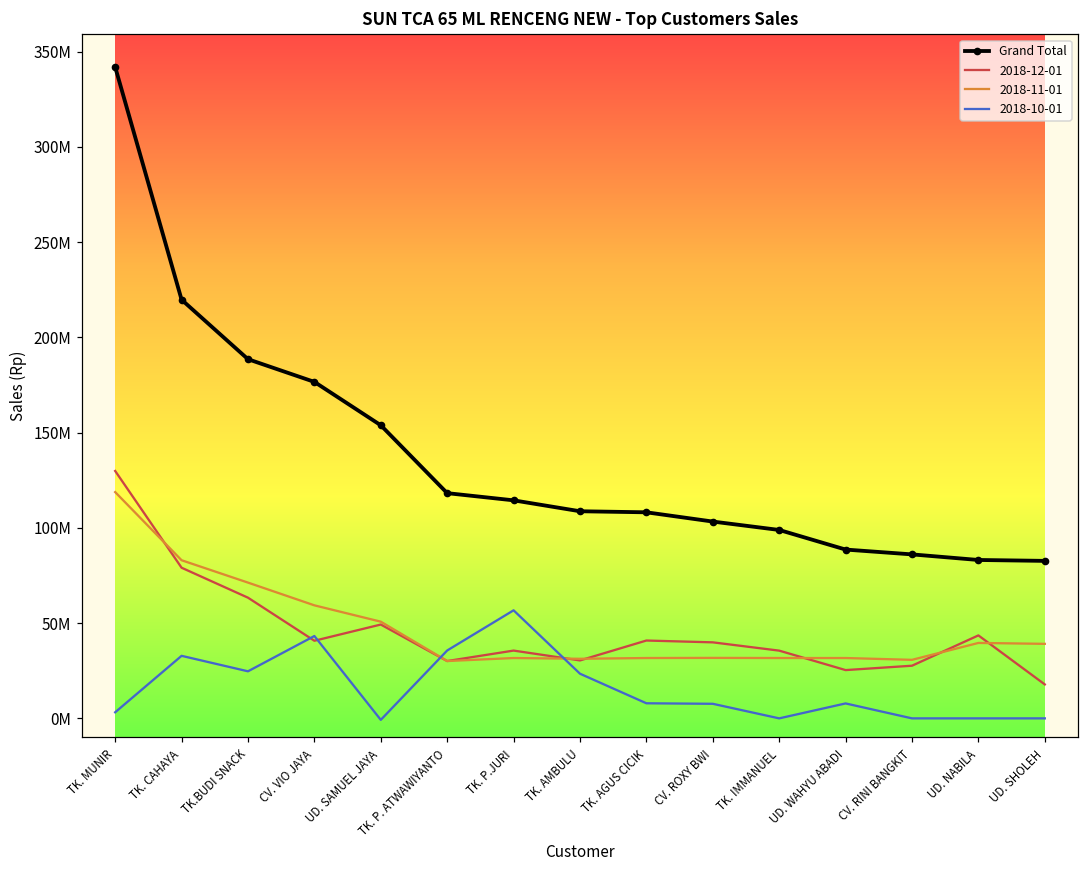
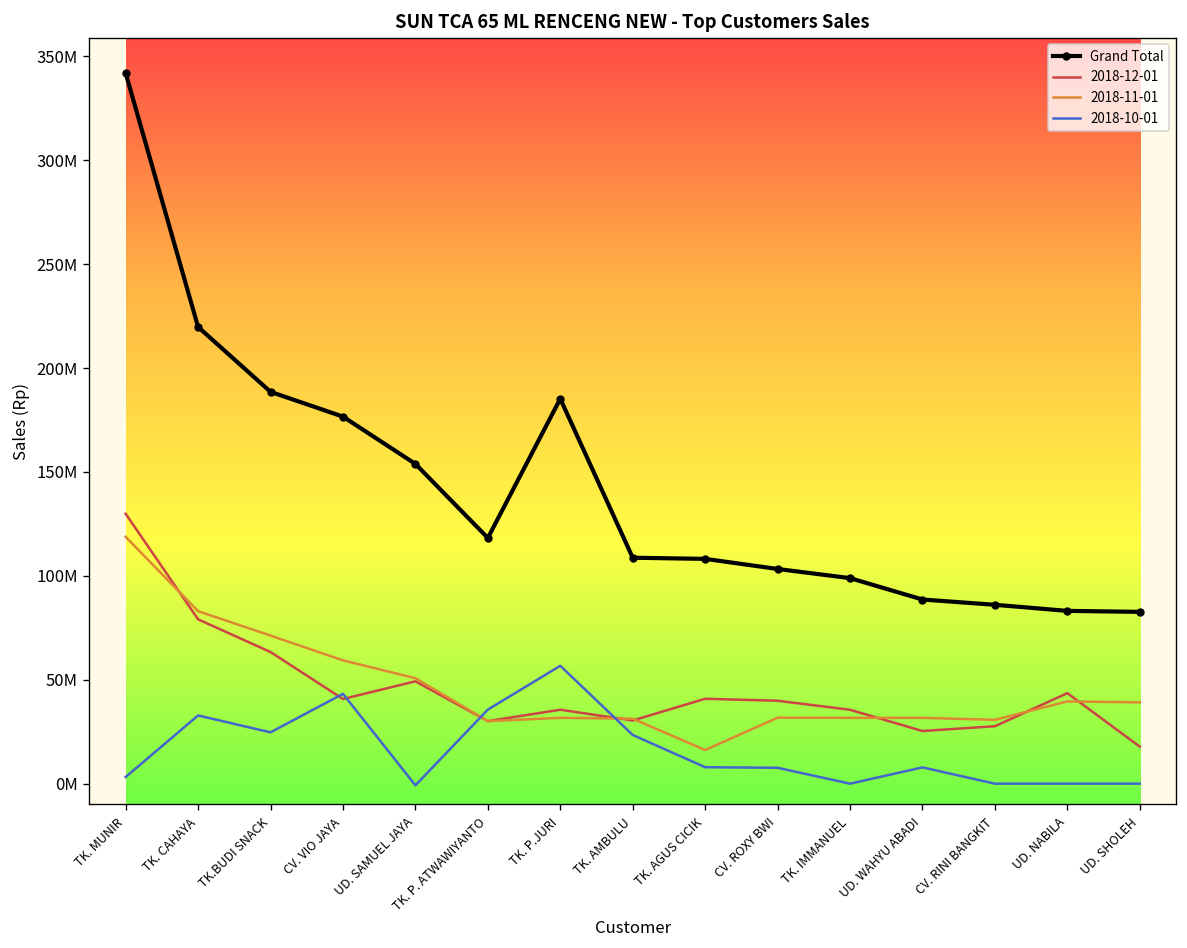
  {
    "Grand Total": {
      "TK. MUNIR": 342000000,
      "TK. CAHAYA": 220000000,
      "TK.BUDI SNACK": 189000000,
      "CV. VIO JAYA": 177000000,
      "UD. SAMUEL JAYA": 154000000,
      "TK. P. ATWAWIYANTO": 118000000,
-     "TK. P.JURI": 114000000,
+     "TK. P.JURI": 185000000,
      "TK. AMBULU": 109000000,
      "TK. AGUS CICIK": 108000000,
      "CV. ROXY BWI": 103000000,
      "TK. IMMANUEL": 99000000,
      "UD. WAHYU ABADI": 89000000,
      "CV. RINI BANGKIT": 86000000,
      "UD. NABILA": 83000000,
      "UD. SHOLEH": 83000000
    },
    "2018-12-01": {
      "TK. MUNIR": 130000000,
      "TK. CAHAYA": 79000000,
      "TK.BUDI SNACK": 63000000,
      "CV. VIO JAYA": 41000000,
      "UD. SAMUEL JAYA": 49000000,
      "TK. P.JURI": 36000000,
      "TK. AGUS CICIK": 41000000,
      "CV. ROXY BWI": 40000000,
      "TK. IMMANUEL": 36000000,
      "UD. WAHYU ABADI": 25000000,
      "CV. RINI BANGKIT": 28000000,
      "UD. NABILA": 44000000,
      "UD. SHOLEH": 18000000
    },
    "2018-11-01": {
      "TK. MUNIR": 119000000,
      "TK. CAHAYA": 83000000,
      "TK.BUDI SNACK": 71000000,
      "CV. VIO JAYA": 59000000,
      "UD. SAMUEL JAYA": 51000000,
      "TK. P.JURI": 32000000,
-     "TK. AGUS CICIK": 32000000,
+     "TK. AGUS CICIK": 16000000,
      "CV. ROXY BWI": 32000000,
      "TK. IMMANUEL": 32000000,
      "UD. WAHYU ABADI": 32000000,
      "CV. RINI BANGKIT": 31000000,
      "UD. NABILA": 40000000,
      "UD. SHOLEH": 39000000
    },
    "2018-10-01": {
      "TK. MUNIR": 3000000,
      "TK. CAHAYA": 33000000,
      "TK.BUDI SNACK": 25000000,
      "CV. VIO JAYA": 43000000,
      "UD. SAMUEL JAYA": -1000000,
      "TK. P. ATWAWIYANTO": 36000000,
      "TK. P.JURI": 57000000,
      "TK. AMBULU": 23000000,
      "TK. AGUS CICIK": 8000000,
      "CV. ROXY BWI": 8000000,
      "TK. IMMANUEL": 0,
      "UD. WAHYU ABADI": 8000000,
      "CV. RINI BANGKIT": 0,
      "UD. NABILA": 0,
      "UD. SHOLEH": 0
    }
  }
